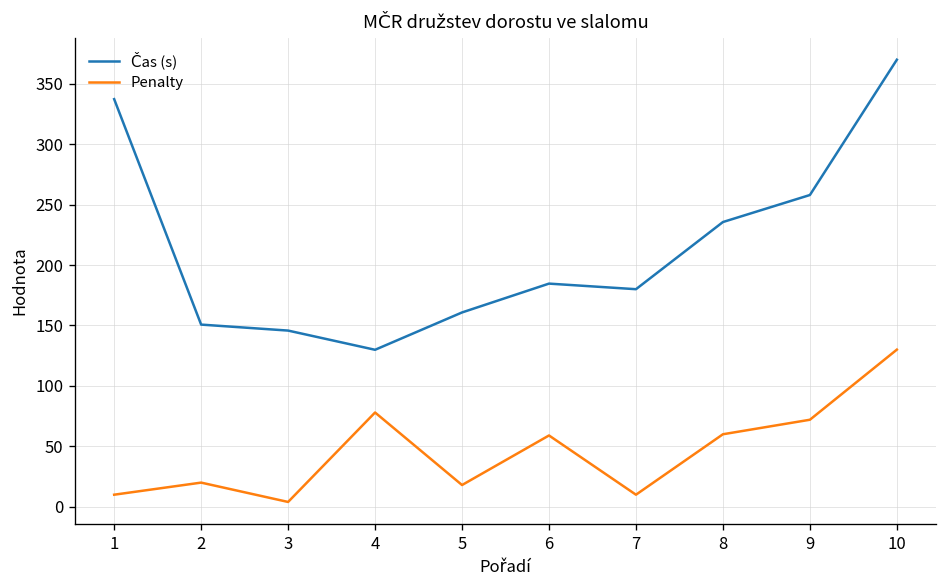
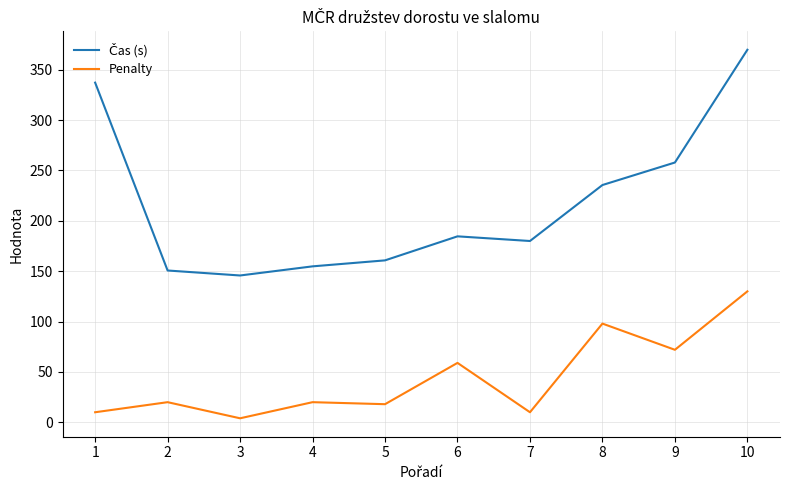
  {
    "Čas (s)": {
      "1": 337,
      "2": 151,
      "3": 146,
-     "4": 130,
+     "4": 155,
      "5": 161,
      "6": 185,
      "7": 180,
      "8": 236,
      "9": 258,
      "10": 370
    },
    "Penalty": {
      "1": 10,
      "2": 20,
      "3": 4,
-     "4": 78,
+     "4": 20,
      "5": 18,
      "6": 59,
      "7": 10,
-     "8": 60,
+     "8": 98,
      "9": 72,
      "10": 130
    }
  }
